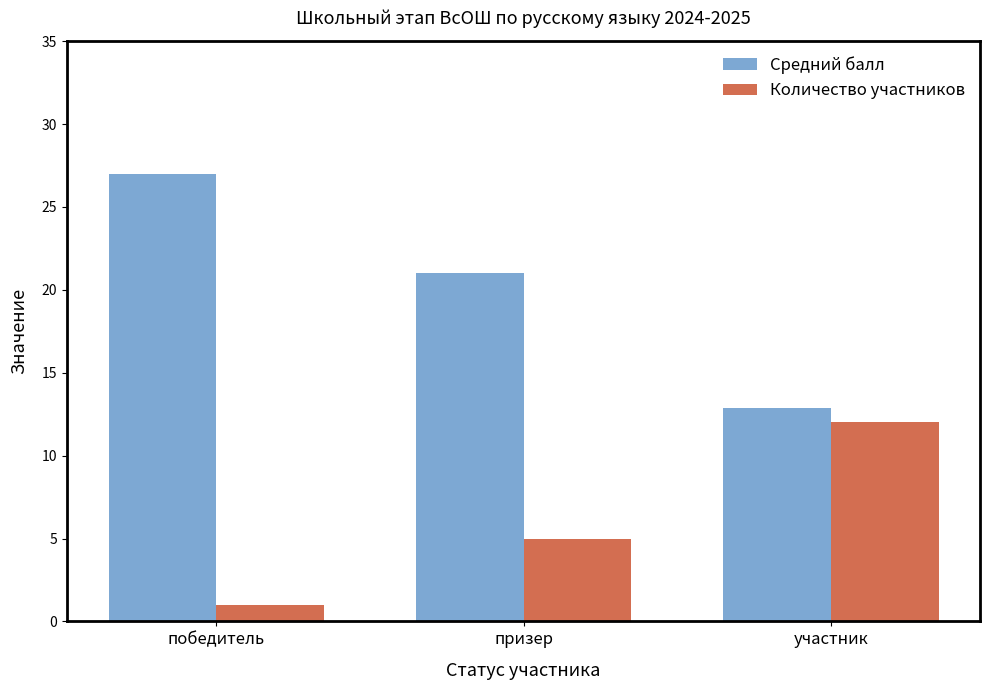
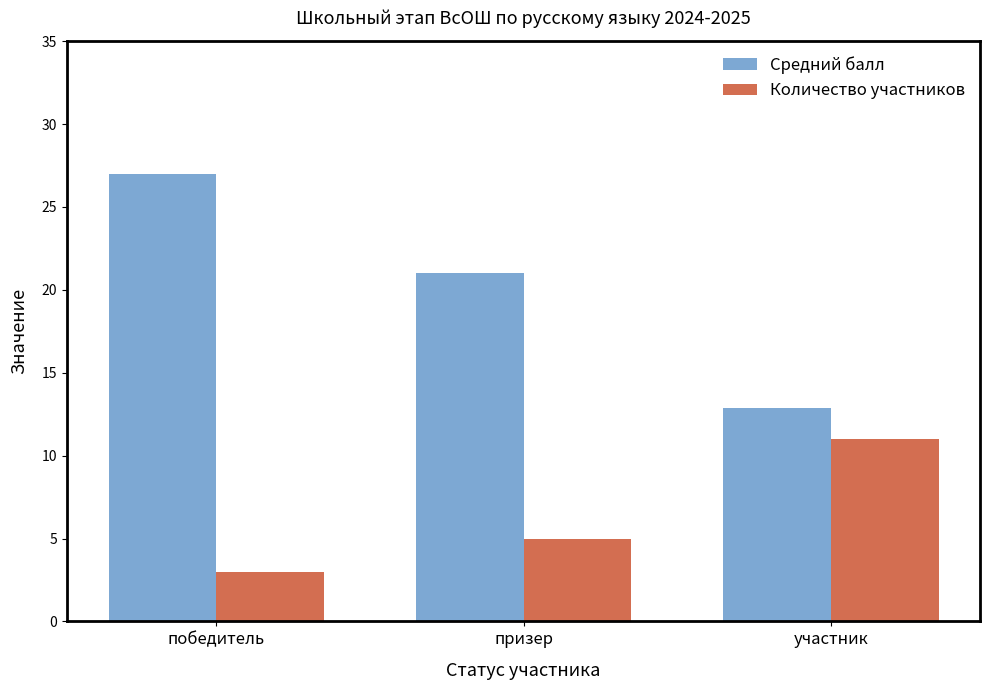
  {
    "Средний балл": {
      "победитель": 27,
      "призер": 21,
      "участник": 13
    },
    "Количество участников": {
-     "победитель": 1,
+     "победитель": 3,
      "призер": 5,
-     "участник": 12
+     "участник": 11
    }
  }
